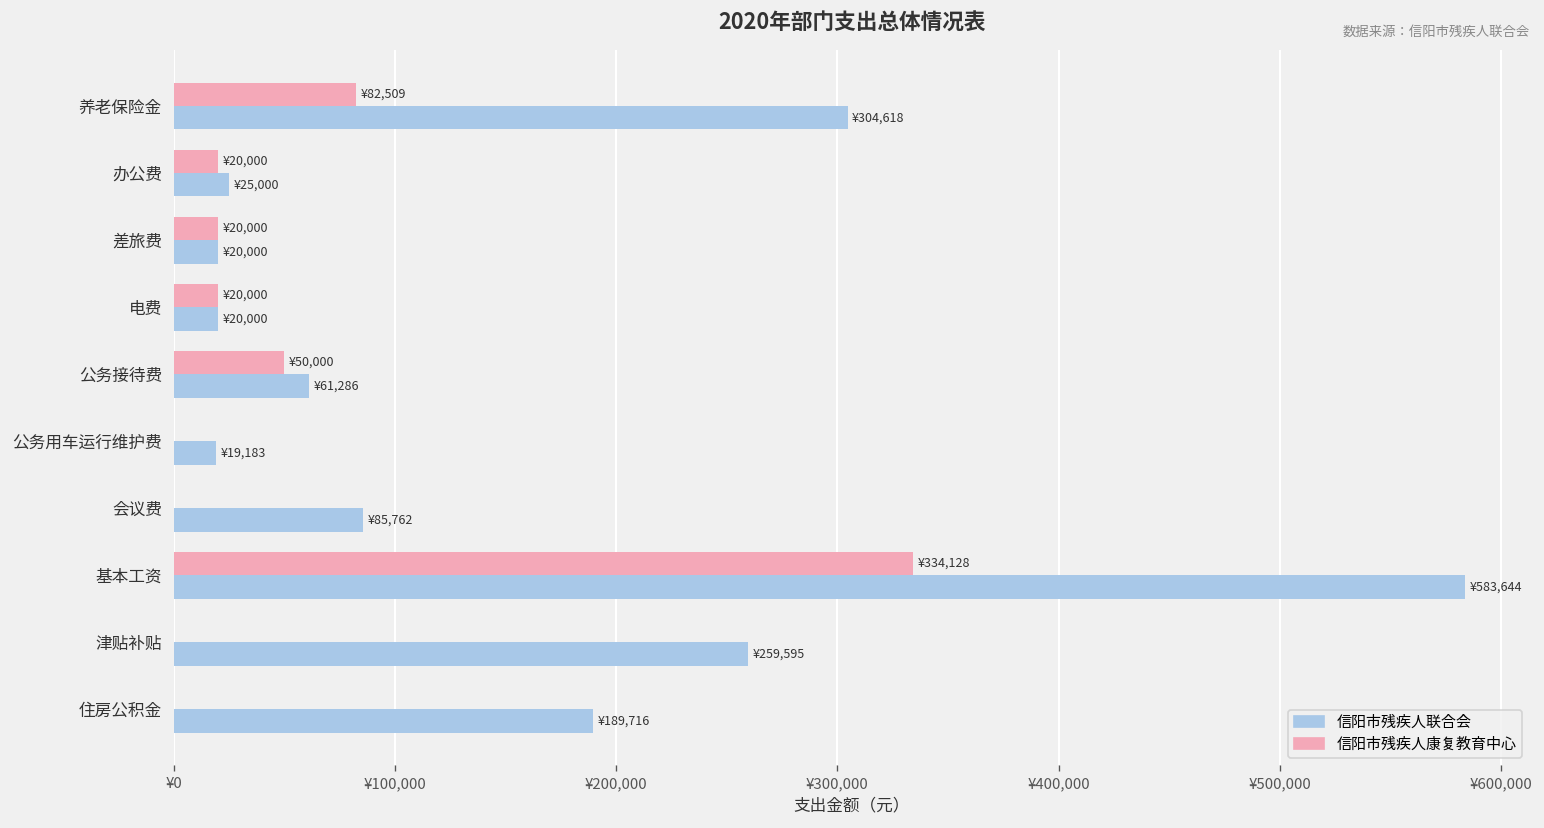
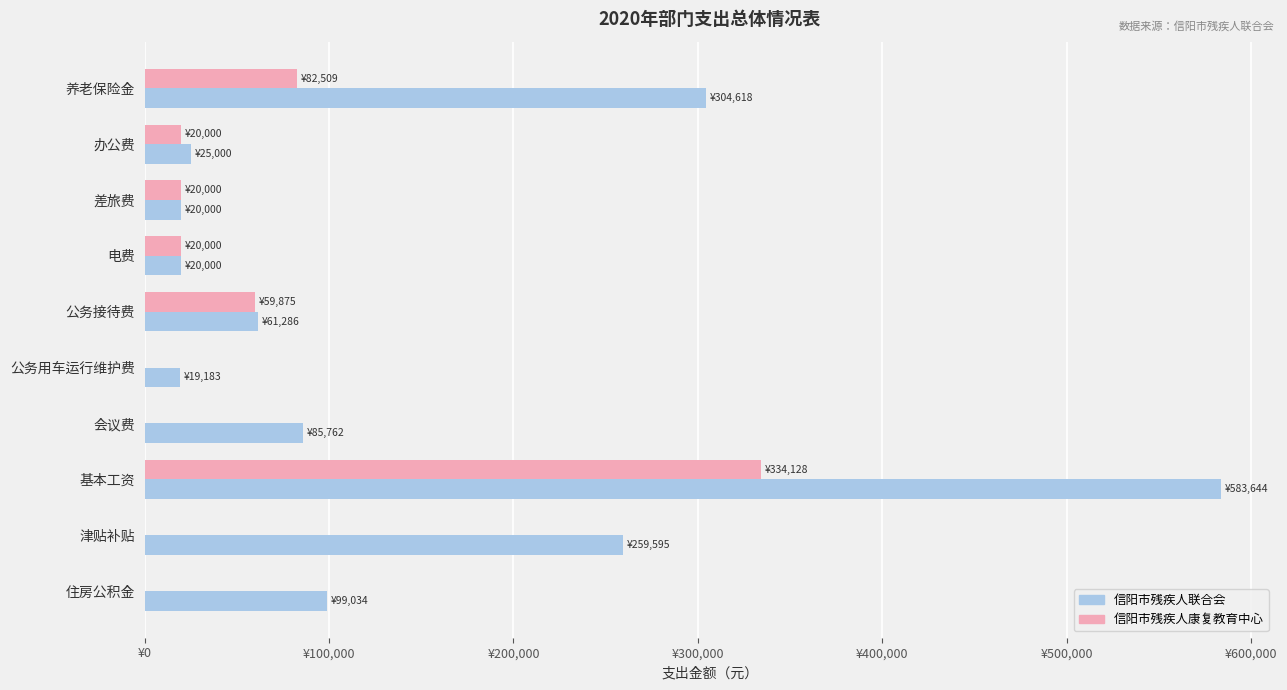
  {
    "信阳市残疾人联合会": {
      "养老保险金": "¥304,618",
      "办公费": "¥25,000",
      "差旅费": "¥20,000",
      "电费": "¥20,000",
      "公务接待费": "¥61,286",
      "公务用车运行维护费": "¥19,183",
      "会议费": "¥85,762",
      "基本工资": "¥583,644",
      "津贴补贴": "¥259,595",
-     "住房公积金": "¥189,716"
+     "住房公积金": "¥99,034"
    },
    "信阳市残疾人康复教育中心": {
      "养老保险金": "¥82,509",
      "办公费": "¥20,000",
      "差旅费": "¥20,000",
      "电费": "¥20,000",
-     "公务接待费": "¥50,000",
+     "公务接待费": "¥59,875",
      "基本工资": "¥334,128"
    }
  }
